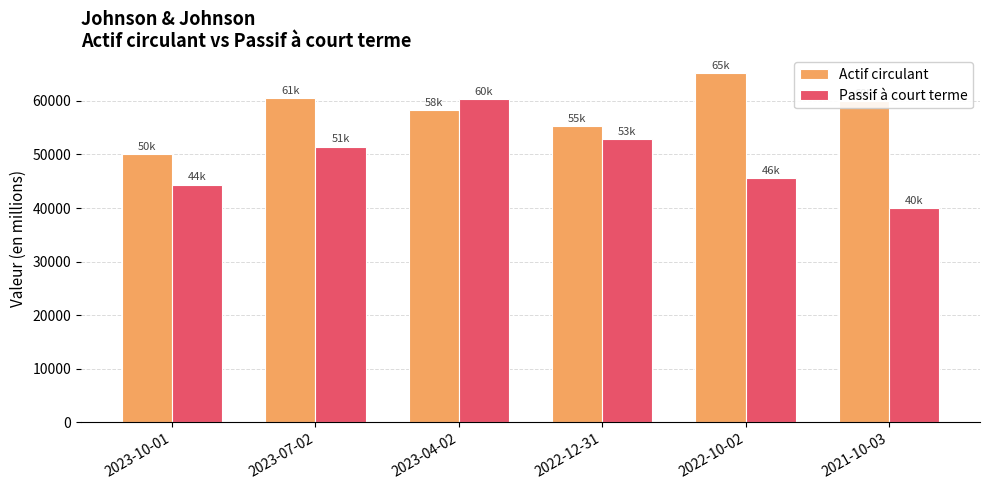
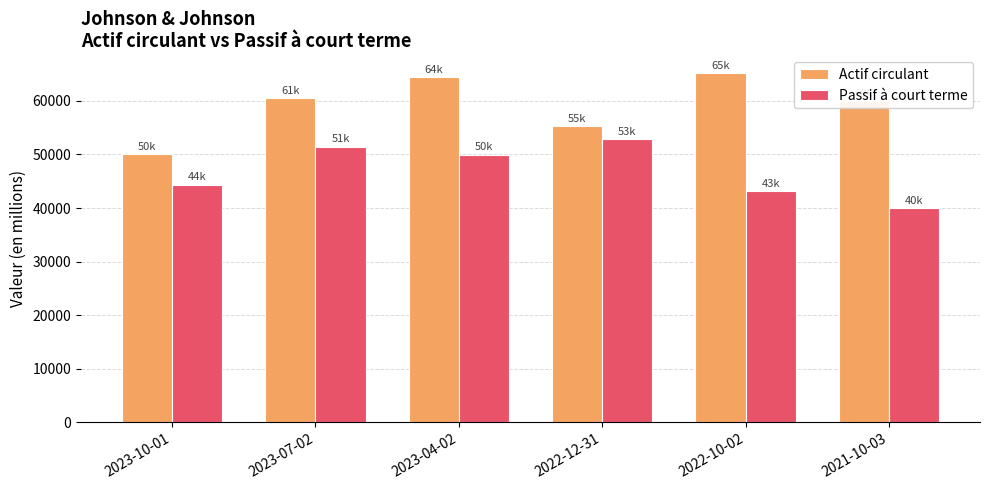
  {
    "Actif circulant": {
      "2023-10-01": "50k",
      "2023-07-02": "61k",
-     "2023-04-02": "58k",
+     "2023-04-02": "64k",
      "2022-12-31": "55k",
      "2022-10-02": "65k"
    },
    "Passif à court terme": {
      "2023-10-01": "44k",
      "2023-07-02": "51k",
-     "2023-04-02": "60k",
+     "2023-04-02": "50k",
      "2022-12-31": "53k",
-     "2022-10-02": "46k",
+     "2022-10-02": "43k",
      "2021-10-03": "40k"
    }
  }
